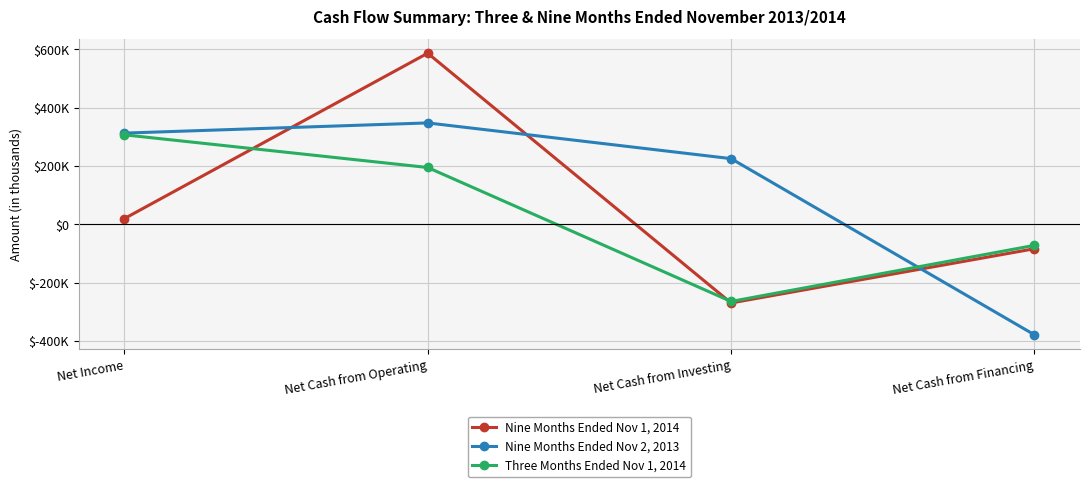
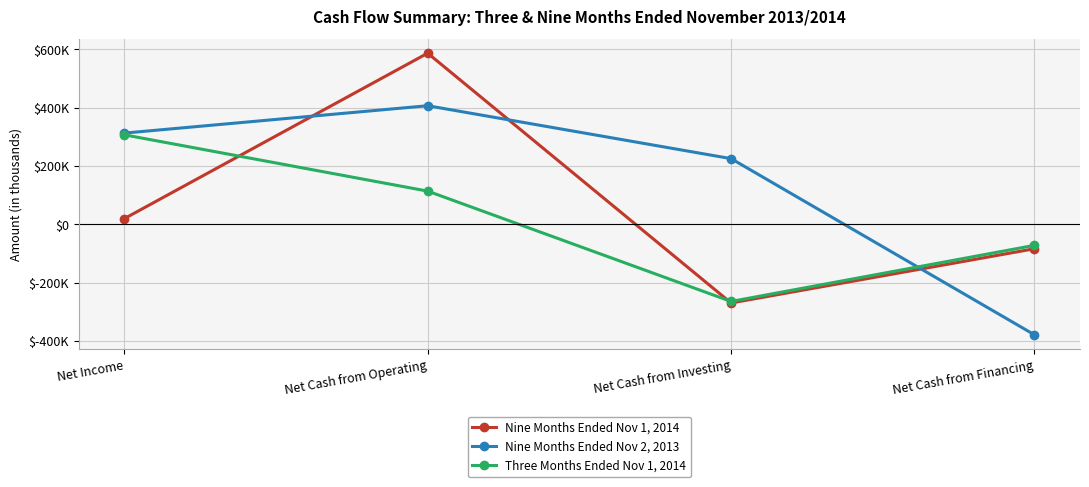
  {
    "Nine Months Ended Nov 1, 2014": {
      "Net Income": "$20000",
      "Net Cash from Operating": "$590000",
      "Net Cash from Financing": "$-80000"
    },
    "Nine Months Ended Nov 2, 2013": {
-     "Net Cash from Operating": "$350000",
+     "Net Cash from Operating": "$410000",
      "Net Cash from Investing": "$230000",
      "Net Cash from Financing": "$-380000"
    },
    "Three Months Ended Nov 1, 2014": {
-     "Net Cash from Operating": "$190000",
+     "Net Cash from Operating": "$110000",
      "Net Cash from Financing": "$-70000"
    }
  }
